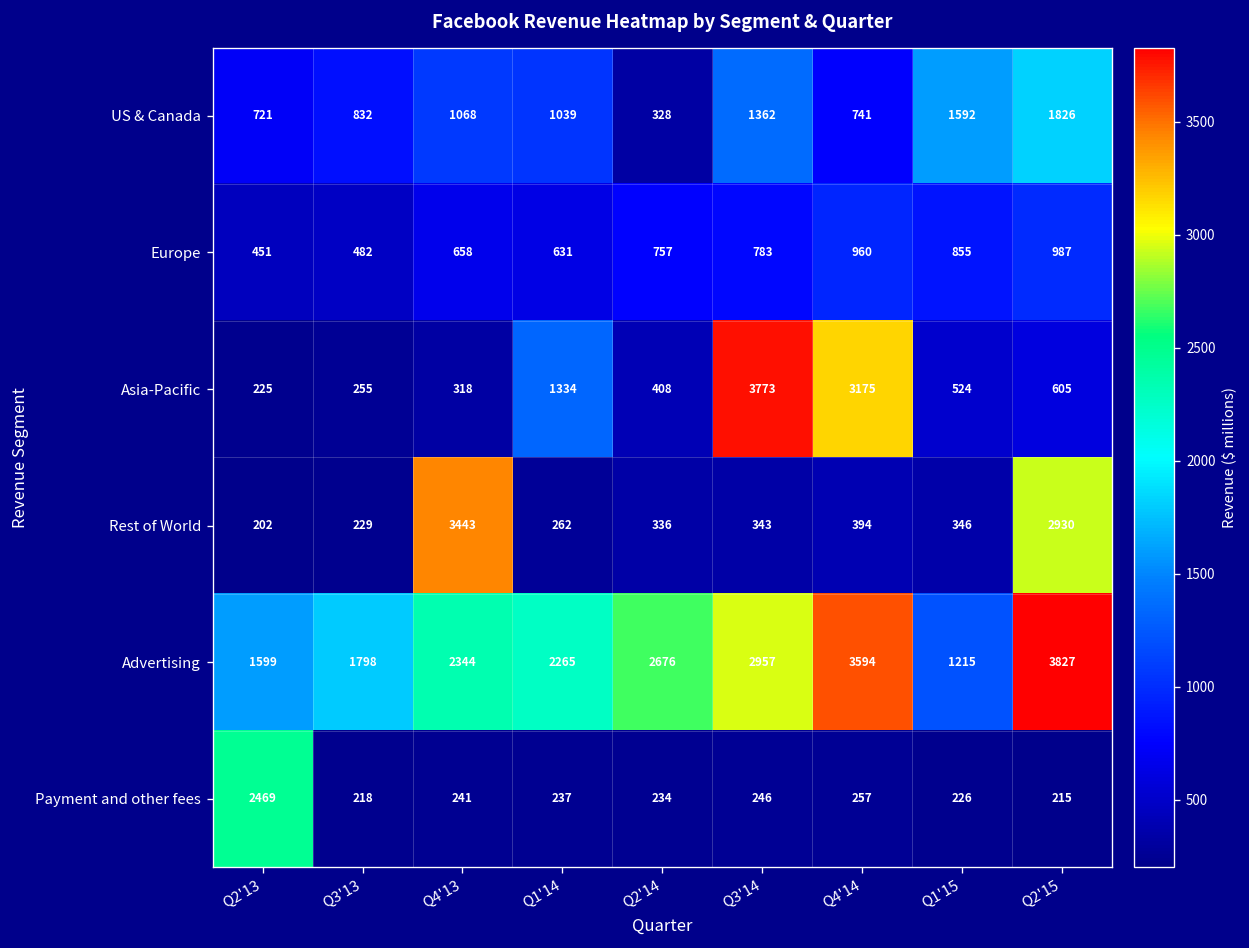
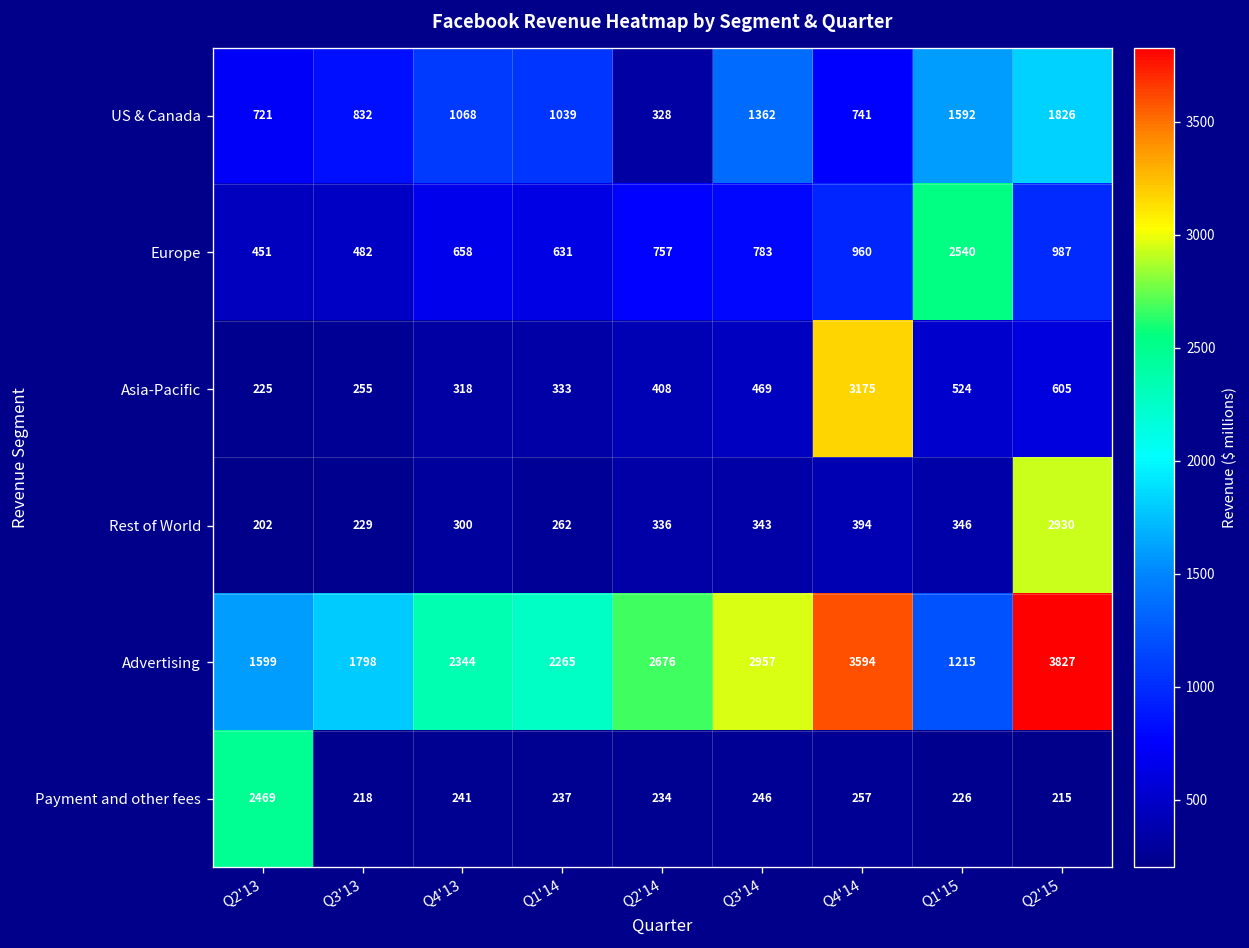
  {
    "US & Canada": {
      "Q2'13": 721,
      "Q3'13": 832,
      "Q4'13": 1068,
      "Q1'14": 1039,
      "Q2'14": 328,
      "Q3'14": 1362,
      "Q4'14": 741,
      "Q1'15": 1592,
      "Q2'15": 1826
    },
    "Europe": {
      "Q2'13": 451,
      "Q3'13": 482,
      "Q4'13": 658,
      "Q1'14": 631,
      "Q2'14": 757,
      "Q3'14": 783,
      "Q4'14": 960,
-     "Q1'15": 855,
+     "Q1'15": 2540,
      "Q2'15": 987
    },
    "Asia-Pacific": {
      "Q2'13": 225,
      "Q3'13": 255,
      "Q4'13": 318,
-     "Q1'14": 1334,
+     "Q1'14": 333,
      "Q2'14": 408,
-     "Q3'14": 3773,
+     "Q3'14": 469,
      "Q4'14": 3175,
      "Q1'15": 524,
      "Q2'15": 605
    },
    "Rest of World": {
      "Q2'13": 202,
      "Q3'13": 229,
-     "Q4'13": 3443,
+     "Q4'13": 300,
      "Q1'14": 262,
      "Q2'14": 336,
      "Q3'14": 343,
      "Q4'14": 394,
      "Q1'15": 346,
      "Q2'15": 2930
    },
    "Advertising": {
      "Q2'13": 1599,
      "Q3'13": 1798,
      "Q4'13": 2344,
      "Q1'14": 2265,
      "Q2'14": 2676,
      "Q3'14": 2957,
      "Q4'14": 3594,
      "Q1'15": 1215,
      "Q2'15": 3827
    },
    "Payment and other fees": {
      "Q2'13": 2469,
      "Q3'13": 218,
      "Q4'13": 241,
      "Q1'14": 237,
      "Q2'14": 234,
      "Q3'14": 246,
      "Q4'14": 257,
      "Q1'15": 226,
      "Q2'15": 215
    }
  }
